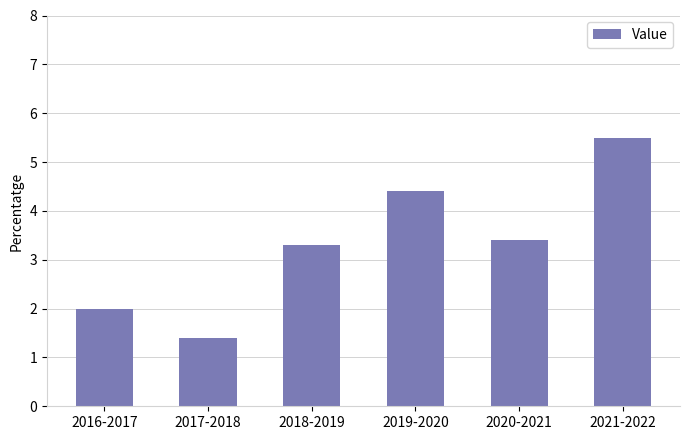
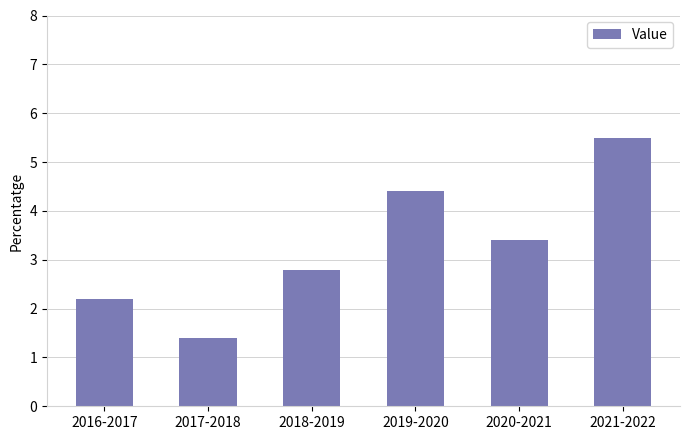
  {
-   "2016-2017": 2.0,
+   "2016-2017": 2.2,
    "2017-2018": 1.4,
-   "2018-2019": 3.3,
+   "2018-2019": 2.8,
    "2019-2020": 4.4,
    "2020-2021": 3.4,
    "2021-2022": 5.5
  }
